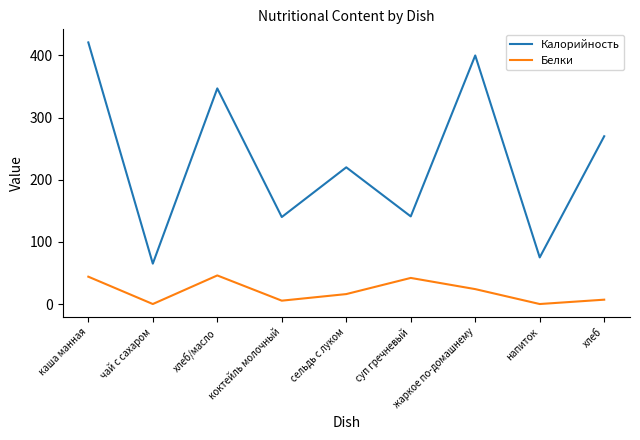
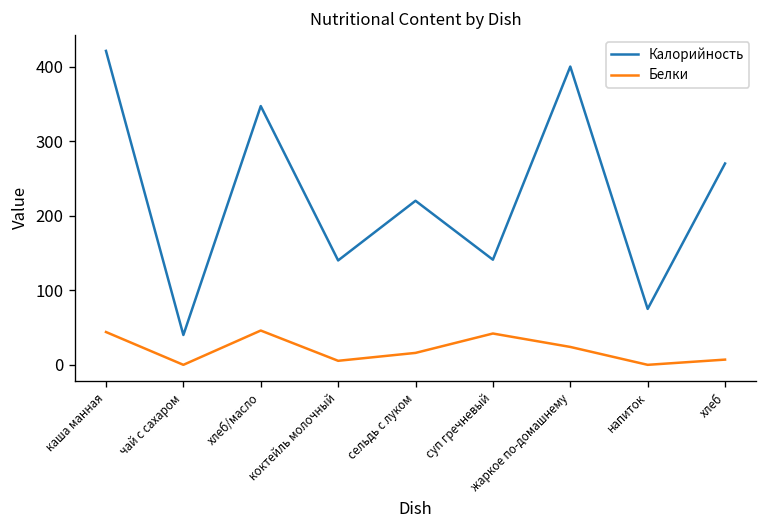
  {
    "Калорийность": {
      "каша манная": 420,
-     "чай с сахаром": 70,
+     "чай с сахаром": 40,
      "хлеб/масло": 350,
      "коктейль молочный": 140,
      "сельдь с луком": 220,
      "суп гречневый": 140,
      "жаркое по-домашнему": 400,
      "напиток": 80,
      "хлеб": 270
    },
    "Белки": {
      "каша манная": 40,
      "чай с сахаром": 0,
      "хлеб/масло": 50,
      "коктейль молочный": 10,
      "сельдь с луком": 20,
      "суп гречневый": 40,
      "жаркое по-домашнему": 20,
      "напиток": 0,
      "хлеб": 10
    }
  }
